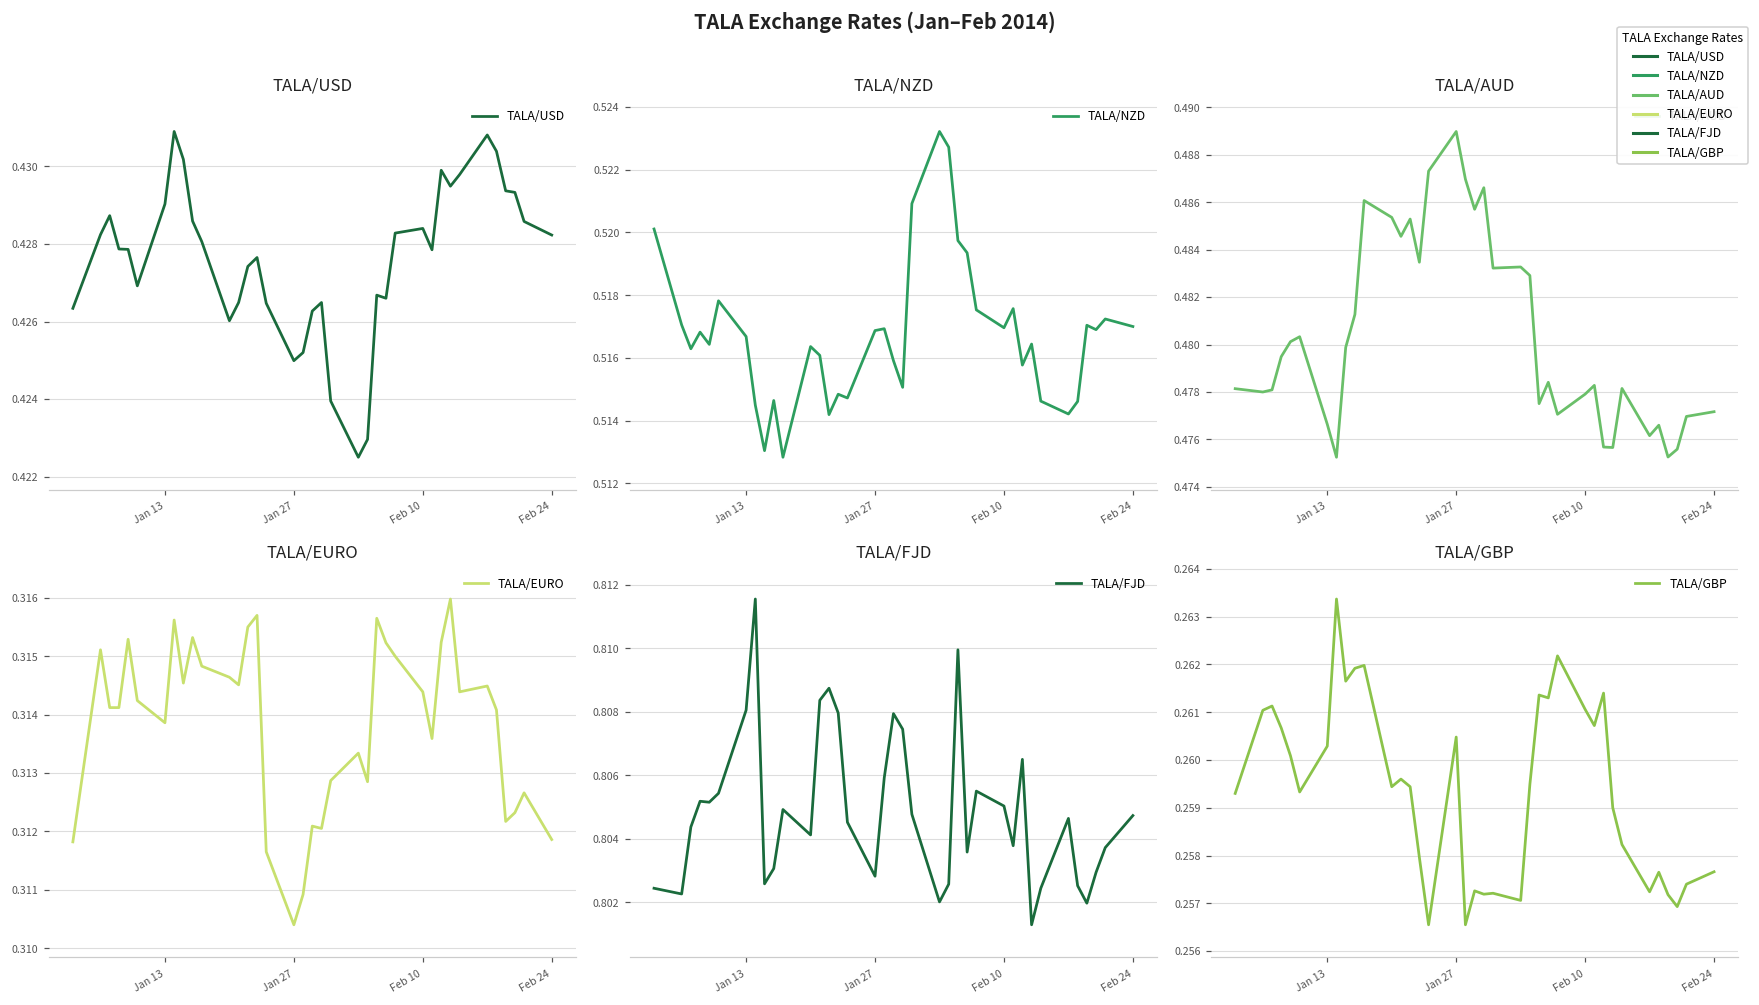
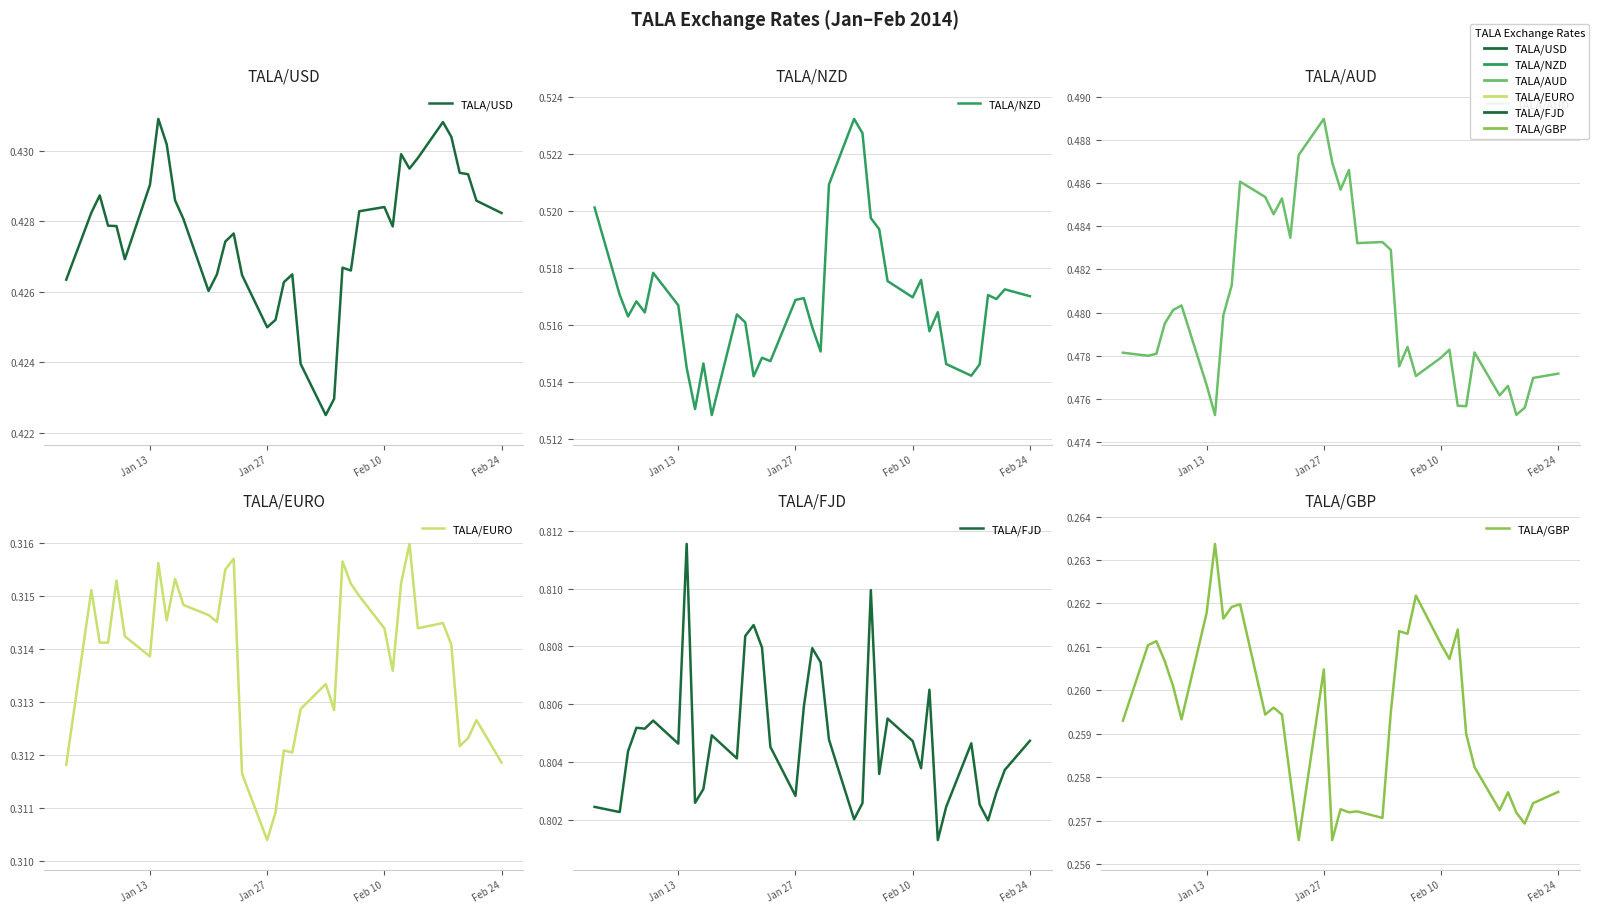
  {
    "TALA/USD": {
      "Jan 13": 0.4290,
      "Jan 27": 0.4250,
      "Feb 10": 0.4284,
      "Feb 24": 0.4282
    },
    "TALA/NZD": {
      "Jan 13": 0.5167,
      "Jan 27": 0.5169,
      "Feb 10": 0.5170,
      "Feb 24": 0.5170
    },
    "TALA/AUD": {
      "Jan 13": 0.4766,
      "Jan 27": 0.4890,
      "Feb 10": 0.4779,
      "Feb 24": 0.4772
    },
    "TALA/EURO": {
      "Jan 13": 0.3139,
      "Jan 27": 0.3104,
      "Feb 10": 0.3144,
      "Feb 24": 0.3119
    },
    "TALA/FJD": {
-     "Jan 13": 0.8081,
+     "Jan 13": 0.8046,
      "Jan 27": 0.8028,
-     "Feb 10": 0.8050,
+     "Feb 10": 0.8047,
      "Feb 24": 0.8047
    },
    "TALA/GBP": {
-     "Jan 13": 0.2603,
+     "Jan 13": 0.2618,
      "Jan 27": 0.2605,
      "Feb 10": 0.2611,
      "Feb 24": 0.2577
    }
  }
